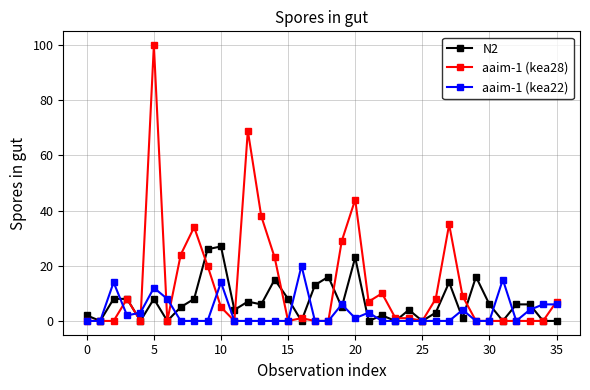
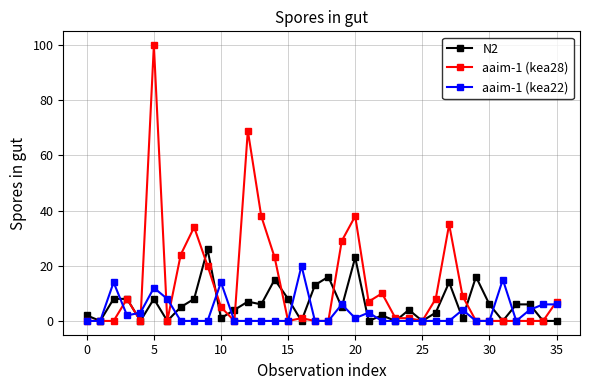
  {
    "N2": {
      "0": 2,
      "5": 8,
-     "10": 27,
+     "10": 1,
      "15": 8,
      "20": 23,
      "30": 6,
      "35": 0
    },
    "aaim-1 (kea28)": {
      "5": 100,
      "10": 5,
-     "20": 44,
+     "20": 38,
      "35": 7
    },
    "aaim-1 (kea22)": {
      "5": 12,
      "10": 14,
      "20": 1,
      "35": 6
    }
  }
